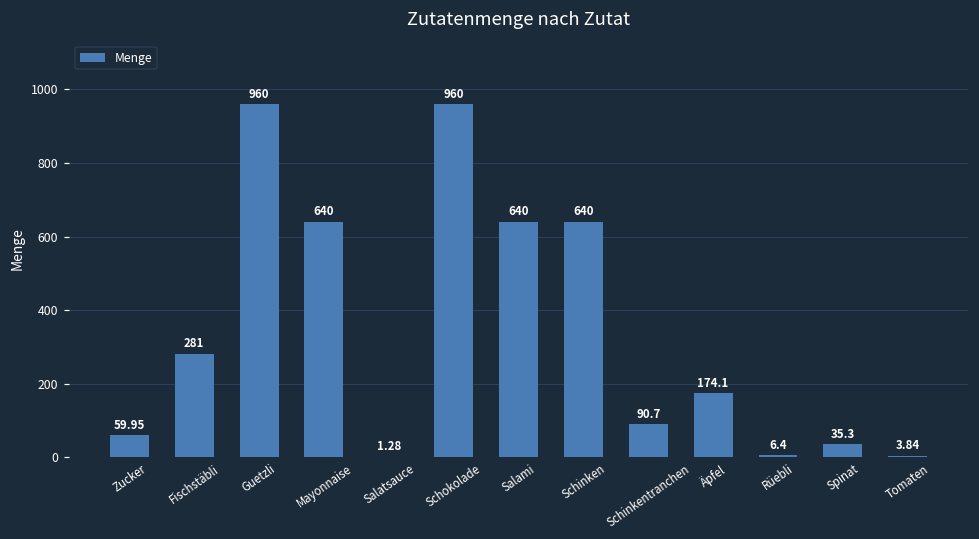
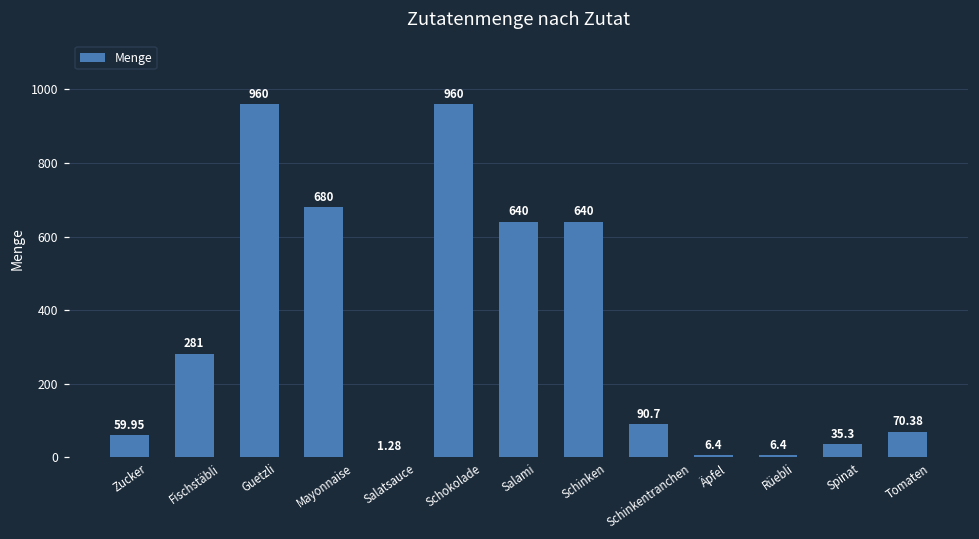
  {
    "Zucker": 59.95,
    "Fischstäbli": 281,
    "Guetzli": 960,
-   "Mayonnaise": 640,
+   "Mayonnaise": 680,
    "Salatsauce": 1.28,
    "Schokolade": 960,
    "Salami": 640,
    "Schinken": 640,
    "Schinkentranchen": 90.7,
-   "Äpfel": 174.1,
+   "Äpfel": 6.4,
    "Rüebli": 6.4,
    "Spinat": 35.3,
-   "Tomaten": 3.84
+   "Tomaten": 70.38
  }
